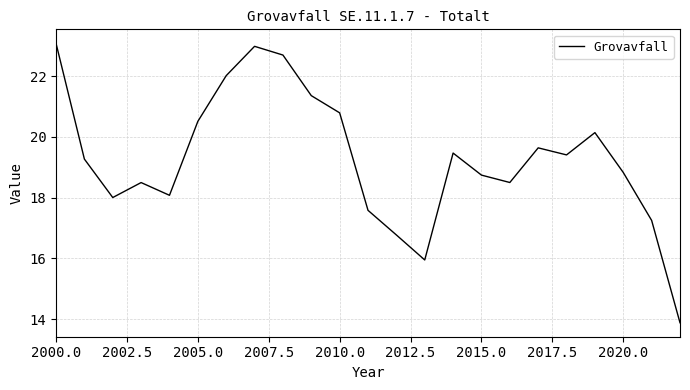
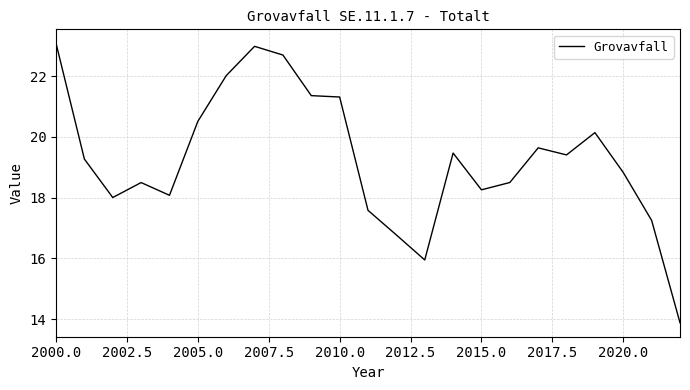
  {
    "2000.0": 23.1,
    "2005.0": 20.5,
-   "2010.0": 20.8,
-   "2015.0": 18.7,
+   "2010.0": 21.3,
+   "2015.0": 18.3,
    "2020.0": 18.8
  }
